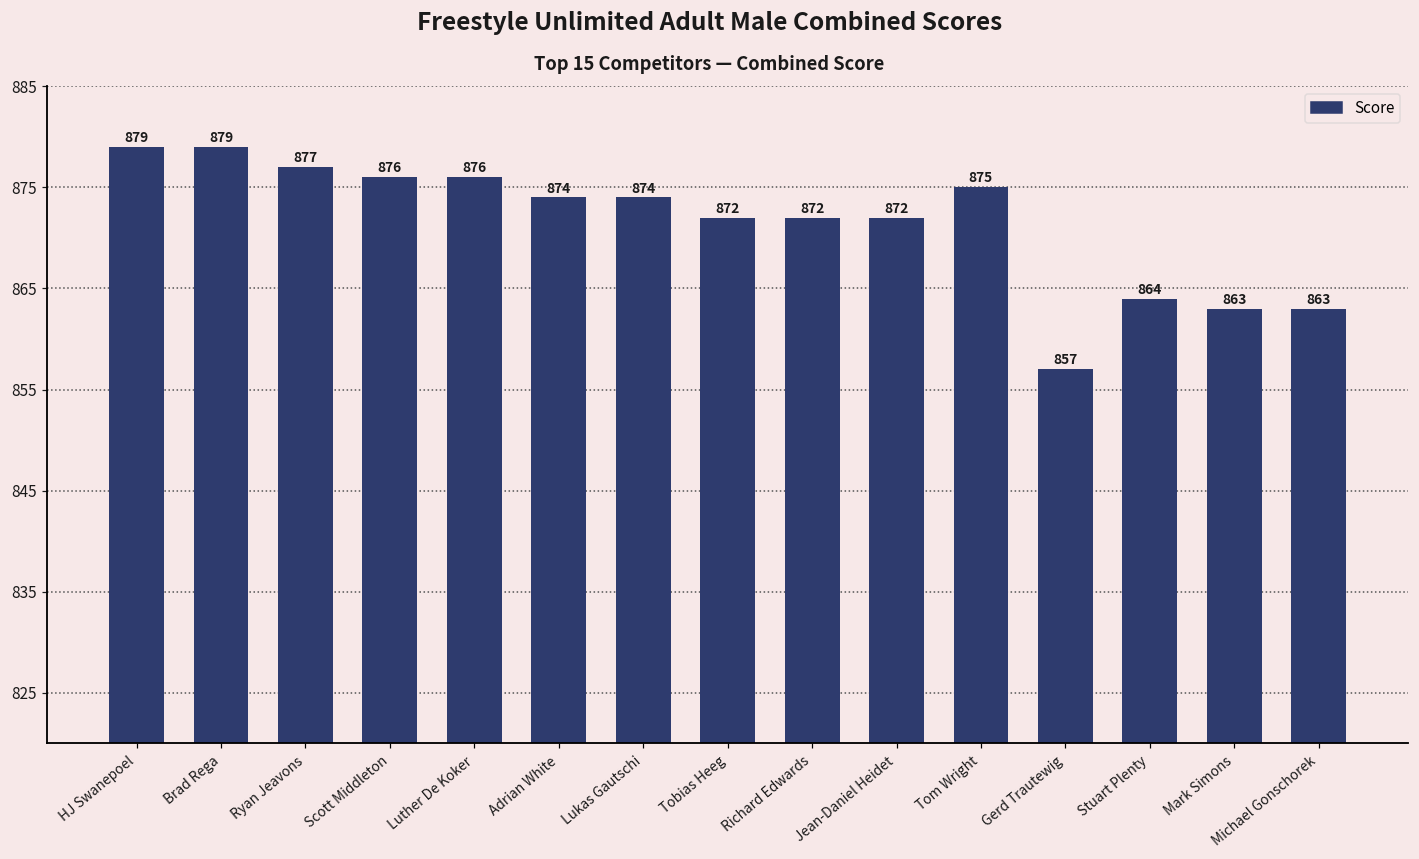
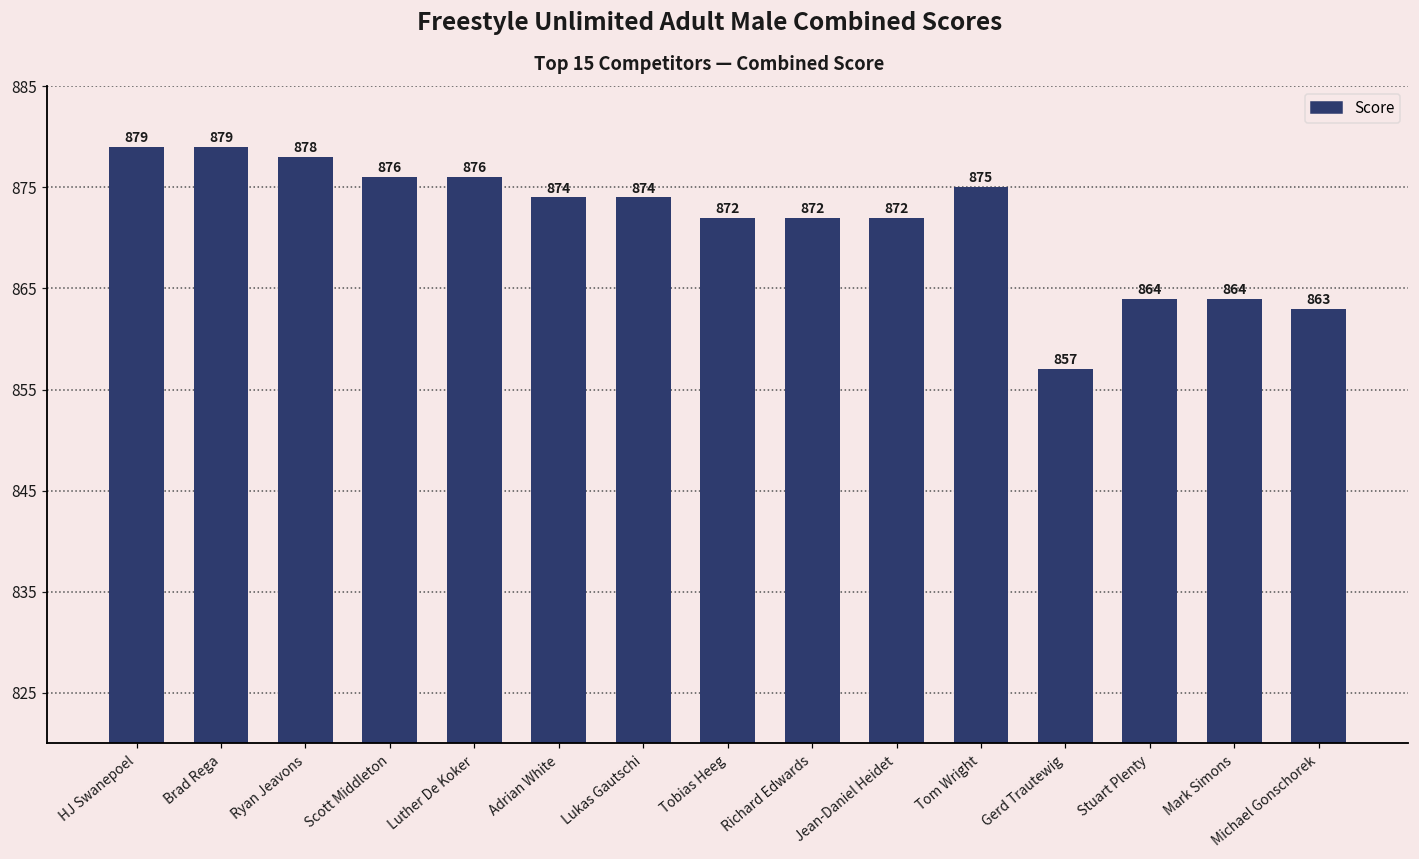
  {
    "HJ Swanepoel": 879,
    "Brad Rega": 879,
-   "Ryan Jeavons": 877,
+   "Ryan Jeavons": 878,
    "Scott Middleton": 876,
    "Luther De Koker": 876,
    "Adrian White": 874,
    "Lukas Gautschi": 874,
    "Tobias Heeg": 872,
    "Richard Edwards": 872,
    "Jean-Daniel Heidet": 872,
    "Tom Wright": 875,
    "Gerd Trautewig": 857,
    "Stuart Plenty": 864,
-   "Mark Simons": 863,
+   "Mark Simons": 864,
    "Michael Gonschorek": 863
  }
